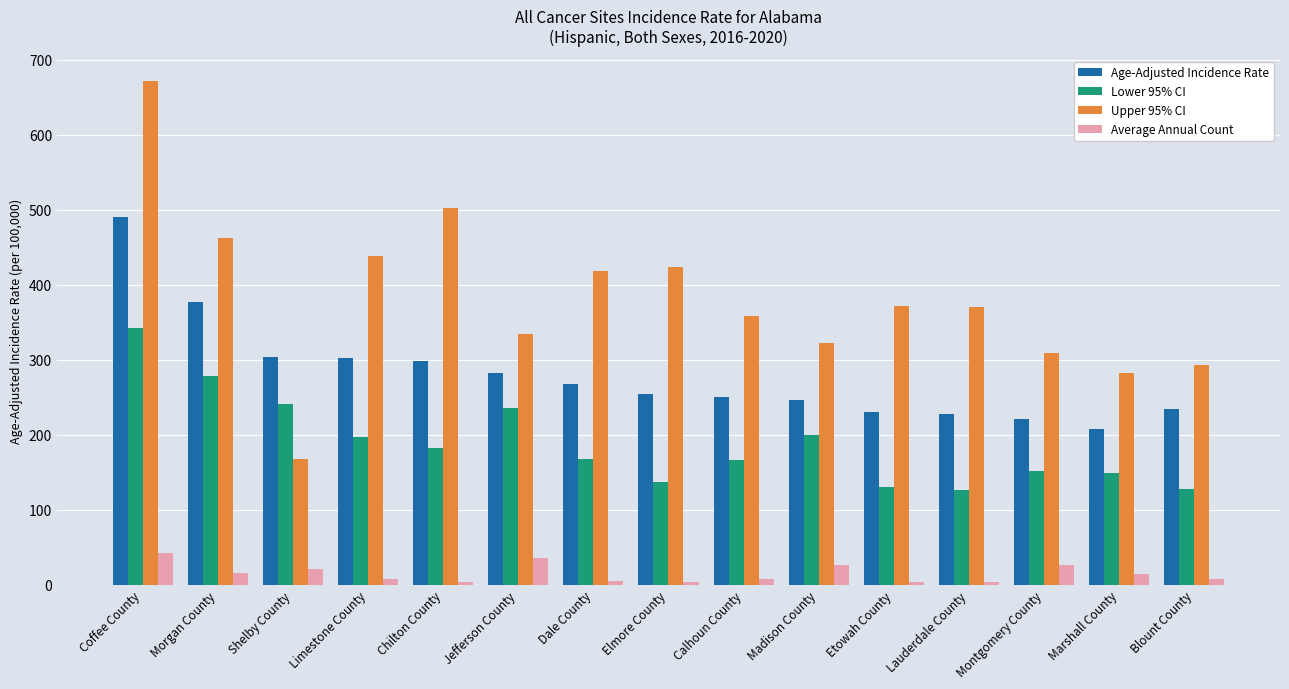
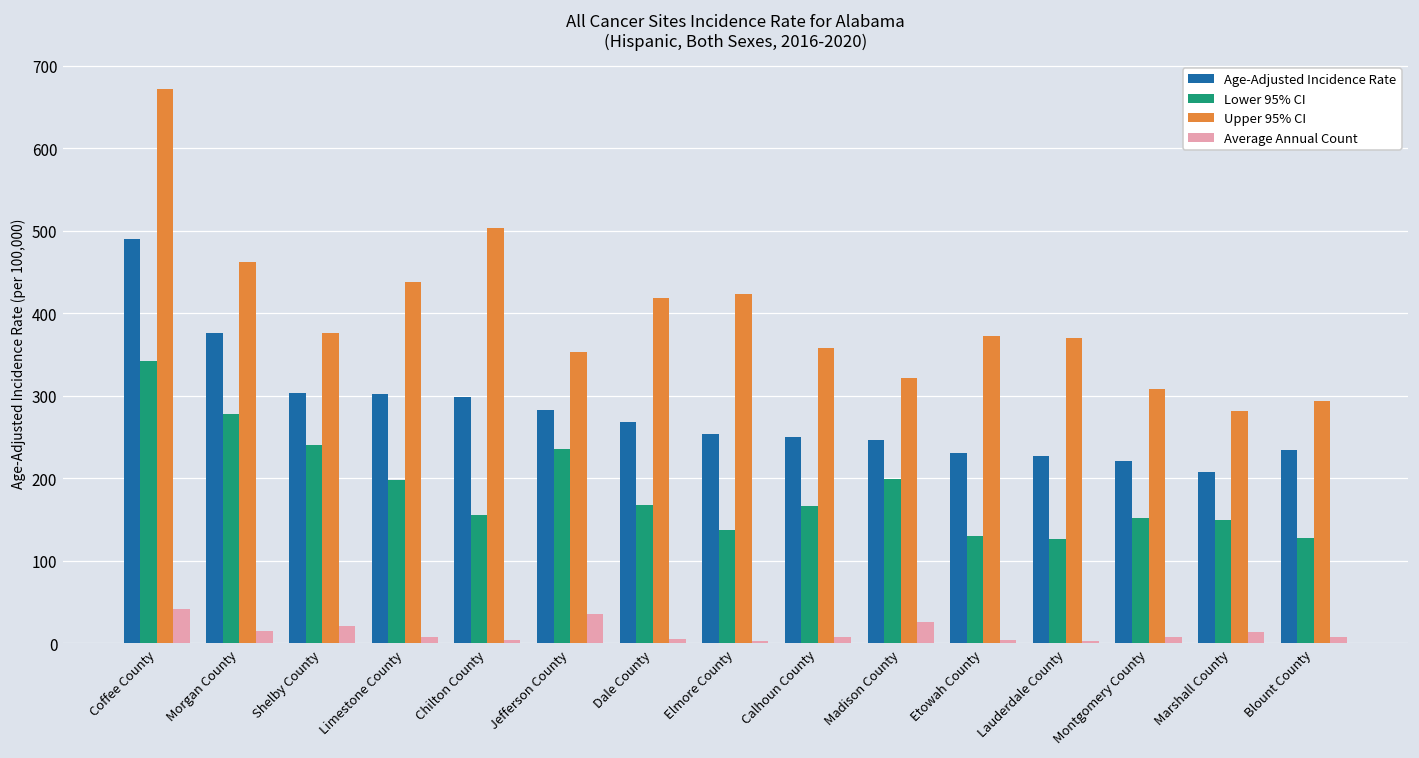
  {
    "Age-Adjusted Incidence Rate": {
      "Coffee County": 490,
      "Morgan County": 380,
      "Shelby County": 300,
      "Limestone County": 300,
      "Chilton County": 300,
      "Jefferson County": 280,
      "Dale County": 270,
      "Elmore County": 250,
      "Calhoun County": 250,
      "Madison County": 250,
      "Etowah County": 230,
      "Lauderdale County": 230,
      "Montgomery County": 220,
      "Marshall County": 210,
      "Blount County": 230
    },
    "Lower 95% CI": {
      "Coffee County": 340,
      "Morgan County": 280,
      "Shelby County": 240,
      "Limestone County": 200,
-     "Chilton County": 180,
+     "Chilton County": 160,
      "Jefferson County": 240,
      "Dale County": 170,
      "Elmore County": 140,
      "Calhoun County": 170,
      "Madison County": 200,
      "Etowah County": 130,
      "Lauderdale County": 130,
      "Montgomery County": 150,
      "Marshall County": 150,
      "Blount County": 130
    },
    "Upper 95% CI": {
      "Coffee County": 670,
      "Morgan County": 460,
-     "Shelby County": 170,
+     "Shelby County": 380,
      "Limestone County": 440,
      "Chilton County": 500,
-     "Jefferson County": 330,
+     "Jefferson County": 350,
      "Dale County": 420,
      "Elmore County": 420,
      "Calhoun County": 360,
      "Madison County": 320,
      "Etowah County": 370,
      "Lauderdale County": 370,
      "Montgomery County": 310,
      "Marshall County": 280,
      "Blount County": 290
    },
    "Average Annual Count": {
      "Coffee County": 40,
      "Morgan County": 20,
      "Shelby County": 20,
      "Limestone County": 10,
      "Chilton County": 0,
      "Jefferson County": 40,
      "Dale County": 10,
      "Calhoun County": 10,
      "Madison County": 30,
      "Etowah County": 0,
-     "Montgomery County": 30,
+     "Montgomery County": 10,
      "Marshall County": 10,
      "Blount County": 10
    }
  }
